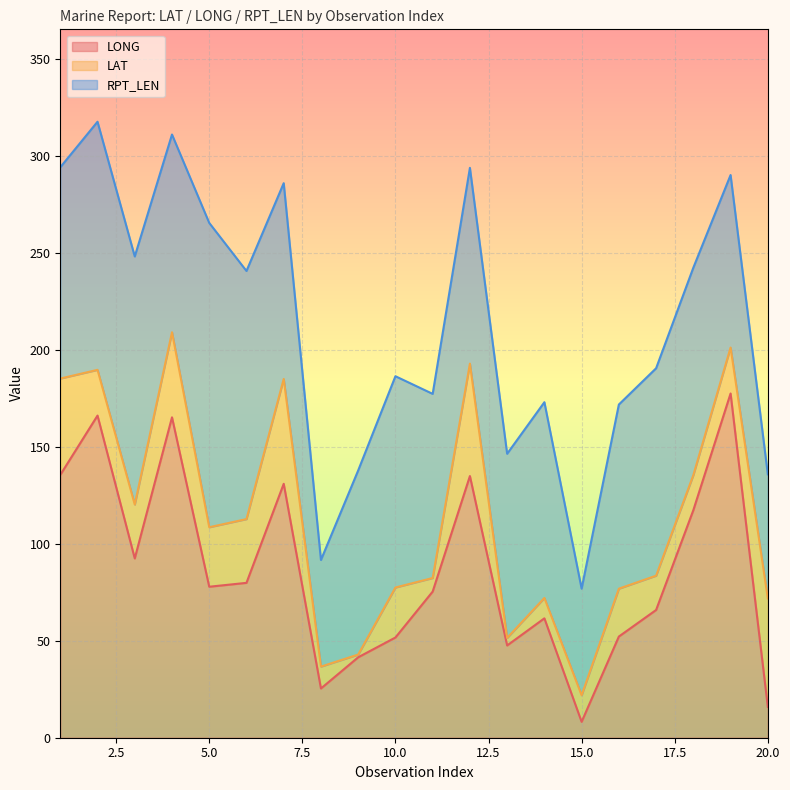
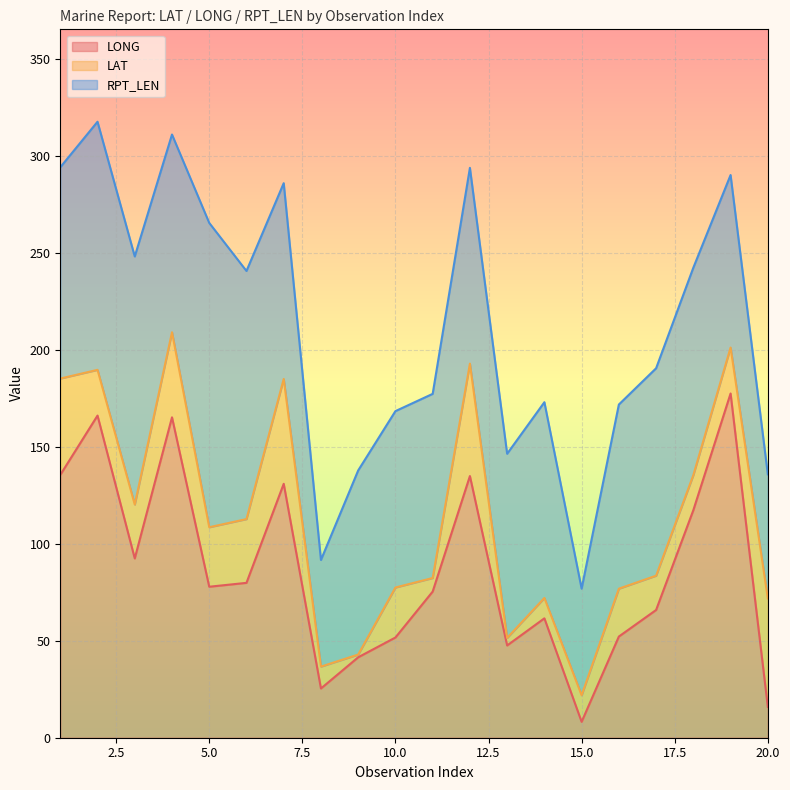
  {
    "RPT_LEN": {
      "5.0": 157,
-     "10.0": 109,
+     "10.0": 91,
      "15.0": 55,
      "20.0": 64
    }
  }
